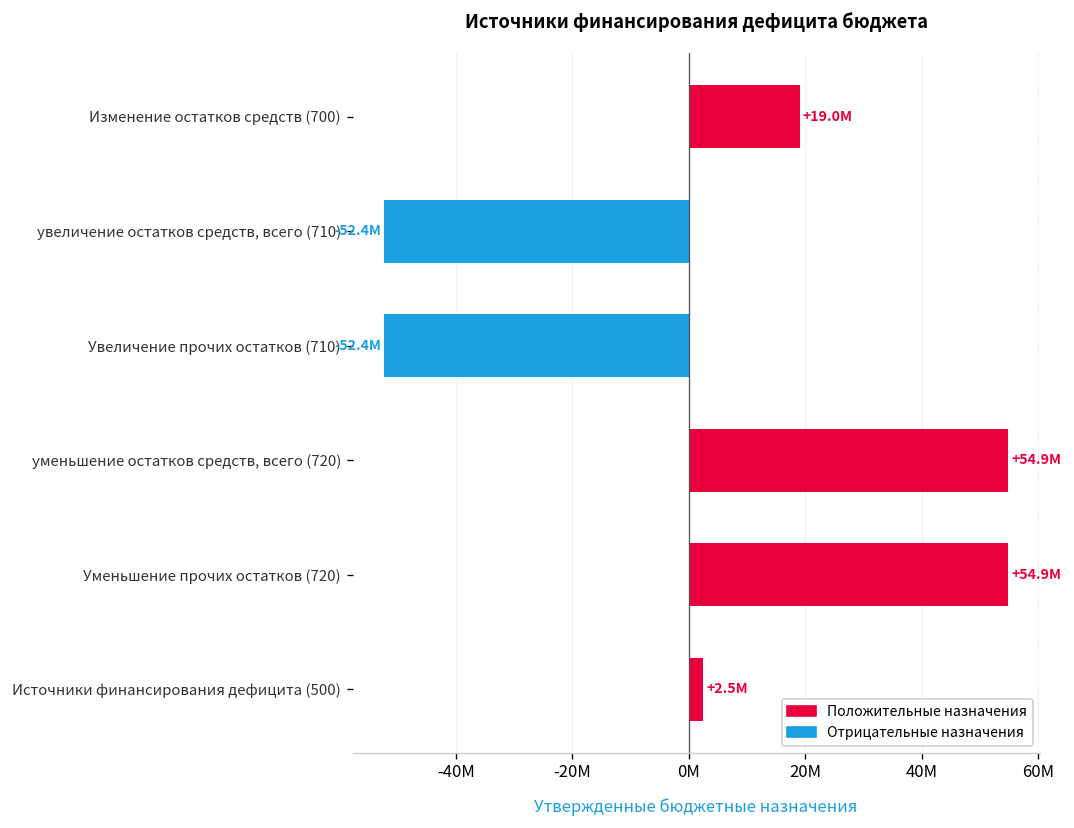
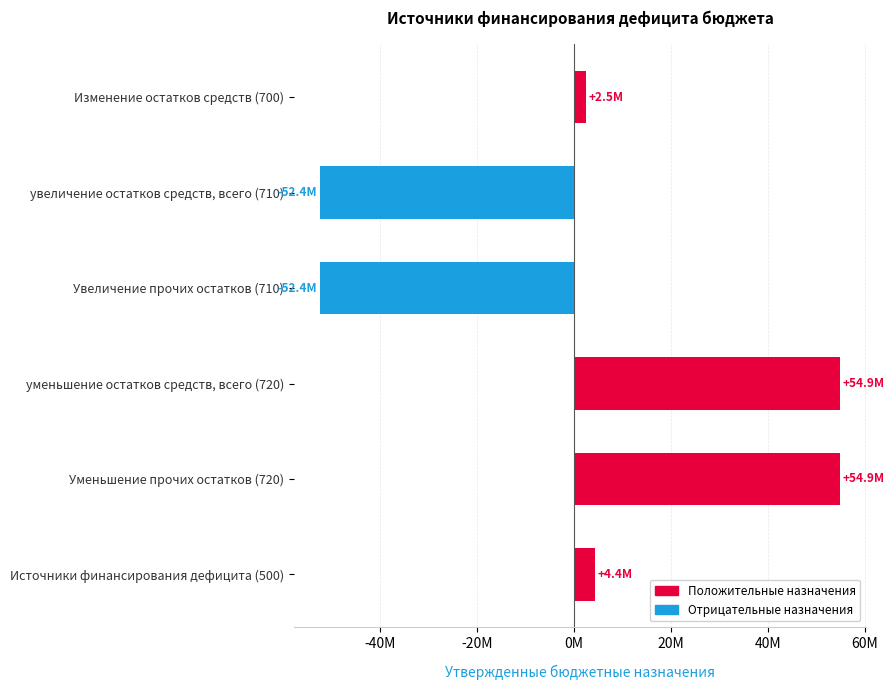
  {
-   "Изменение остатков средств (700)": "+19.0M",
+   "Изменение остатков средств (700)": "+2.5M",
    "увеличение остатков средств, всего (710)": "-52.4M",
    "Увеличение прочих остатков (710)": "-52.4M",
    "уменьшение остатков средств, всего (720)": "+54.9M",
    "Уменьшение прочих остатков (720)": "+54.9M",
-   "Источники финансирования дефицита (500)": "+2.5M"
+   "Источники финансирования дефицита (500)": "+4.4M"
  }
